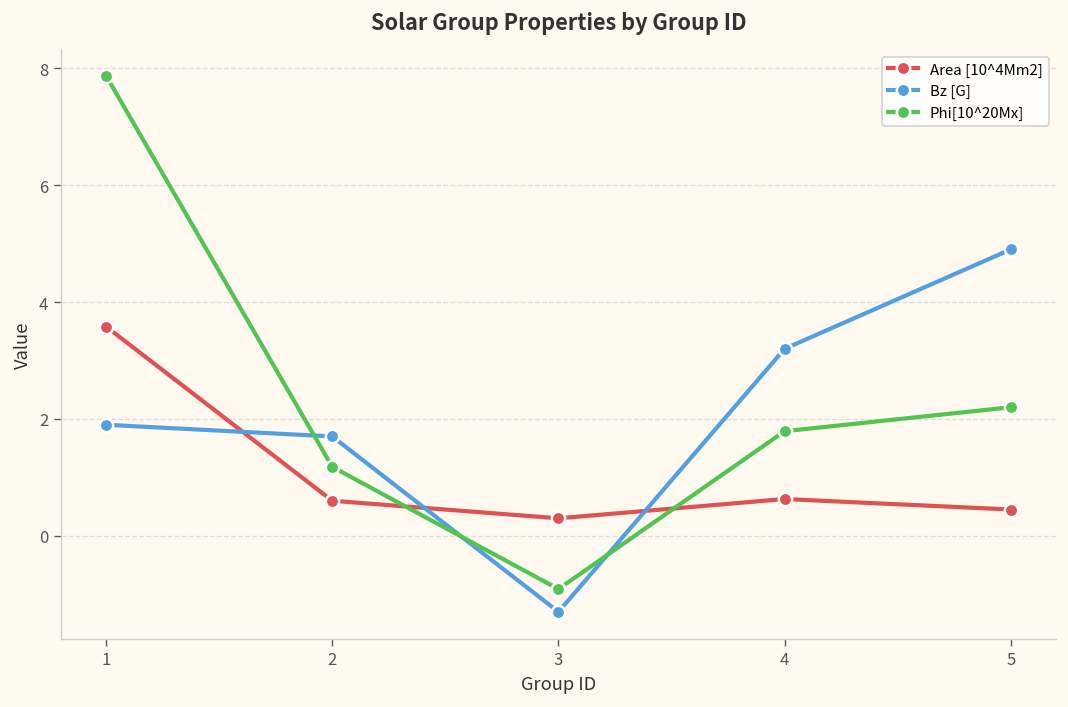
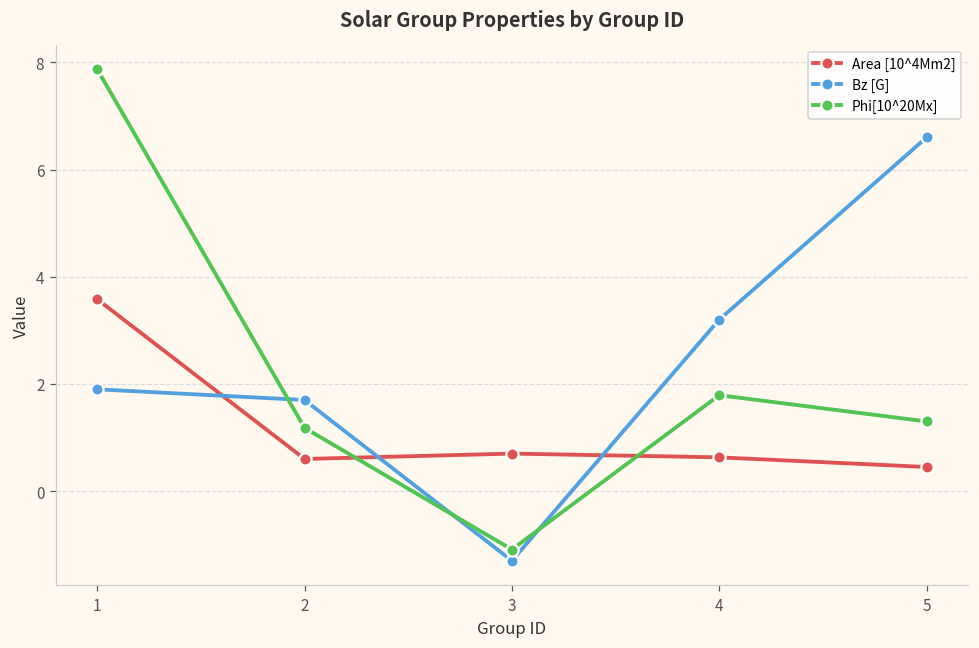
  {
    "Area [10^4Mm2]": {
      "1": 3.6,
      "2": 0.6,
-     "3": 0.3,
+     "3": 0.7,
      "4": 0.6,
      "5": 0.5
    },
    "Bz [G]": {
      "1": 1.9,
      "2": 1.7,
      "3": -1.3,
      "4": 3.2,
-     "5": 4.9
+     "5": 6.6
    },
    "Phi[10^20Mx]": {
      "1": 7.9,
      "2": 1.2,
-     "3": -0.9,
+     "3": -1.1,
      "4": 1.8,
-     "5": 2.2
+     "5": 1.3
    }
  }
